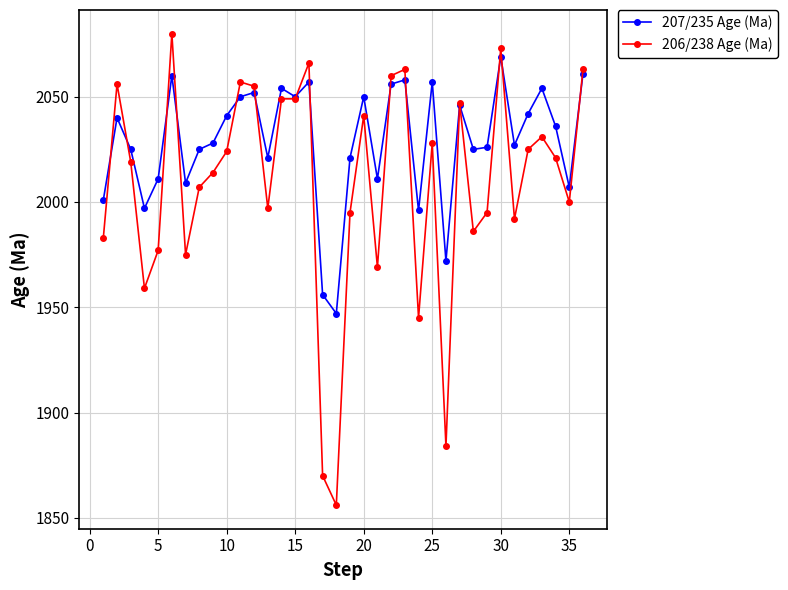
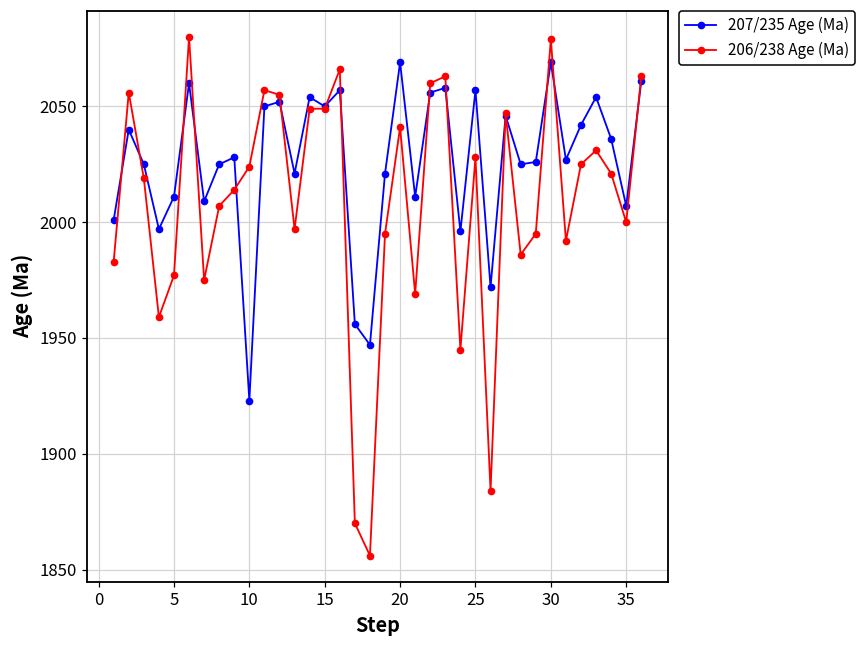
  {
    "207/235 Age (Ma)": {
      "5": 2011,
-     "10": 2041,
-     "20": 2050,
+     "10": 1923,
+     "20": 2069,
      "25": 2057,
      "30": 2069,
      "35": 2007
    },
    "206/238 Age (Ma)": {
      "5": 1977,
      "10": 2024,
      "20": 2041,
      "25": 2028,
-     "30": 2073,
+     "30": 2079,
      "35": 2000
    }
  }
